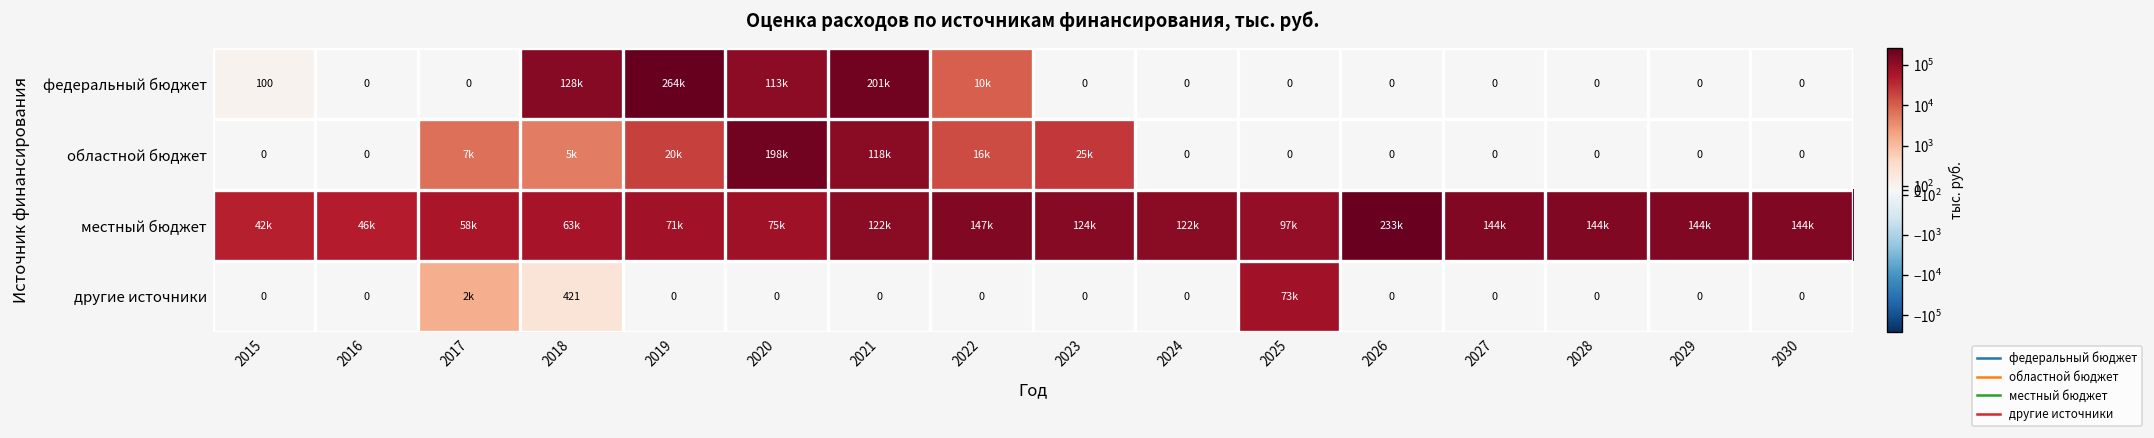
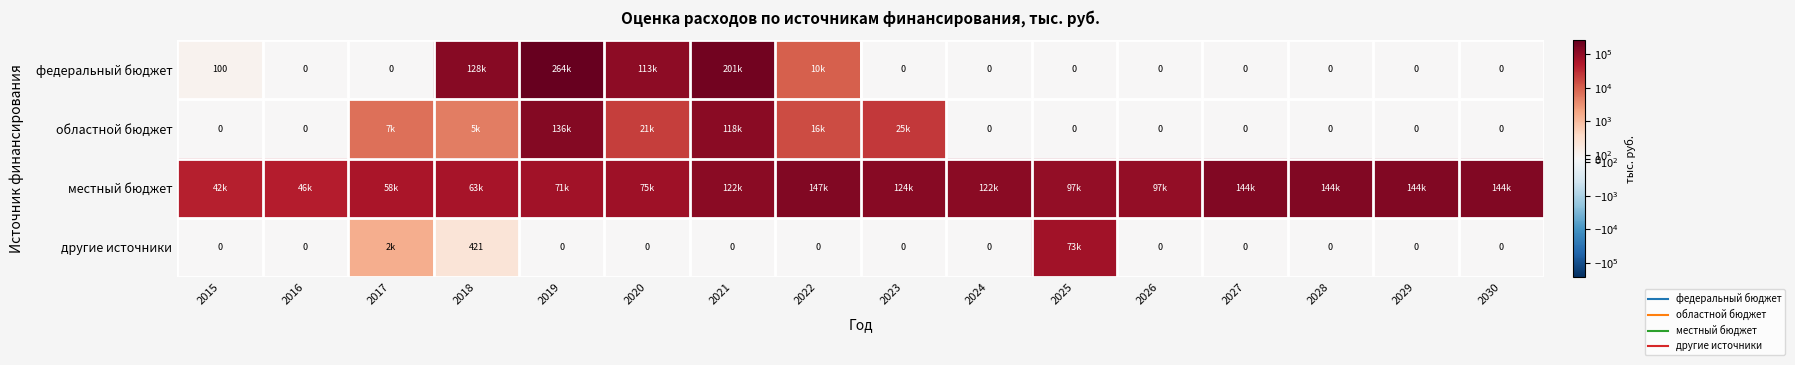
  {
    "федеральный бюджет": {
      "2015": "100",
      "2016": "0",
      "2017": "0",
      "2018": "128k",
      "2019": "264k",
      "2020": "113k",
      "2021": "201k",
      "2022": "10k",
      "2023": "0",
      "2024": "0",
      "2025": "0",
      "2026": "0",
      "2027": "0",
      "2028": "0",
      "2029": "0",
      "2030": "0"
    },
    "областной бюджет": {
      "2015": "0",
      "2016": "0",
      "2017": "7k",
      "2018": "5k",
-     "2019": "20k",
-     "2020": "198k",
+     "2019": "136k",
+     "2020": "21k",
      "2021": "118k",
      "2022": "16k",
      "2023": "25k",
      "2024": "0",
      "2025": "0",
      "2026": "0",
      "2027": "0",
      "2028": "0",
      "2029": "0",
      "2030": "0"
    },
    "местный бюджет": {
      "2015": "42k",
      "2016": "46k",
      "2017": "58k",
      "2018": "63k",
      "2019": "71k",
      "2020": "75k",
      "2021": "122k",
      "2022": "147k",
      "2023": "124k",
      "2024": "122k",
      "2025": "97k",
-     "2026": "233k",
+     "2026": "97k",
      "2027": "144k",
      "2028": "144k",
      "2029": "144k",
      "2030": "144k"
    },
    "другие источники": {
      "2015": "0",
      "2016": "0",
      "2017": "2k",
      "2018": "421",
      "2019": "0",
      "2020": "0",
      "2021": "0",
      "2022": "0",
      "2023": "0",
      "2024": "0",
      "2025": "73k",
      "2026": "0",
      "2027": "0",
      "2028": "0",
      "2029": "0",
      "2030": "0"
    }
  }
